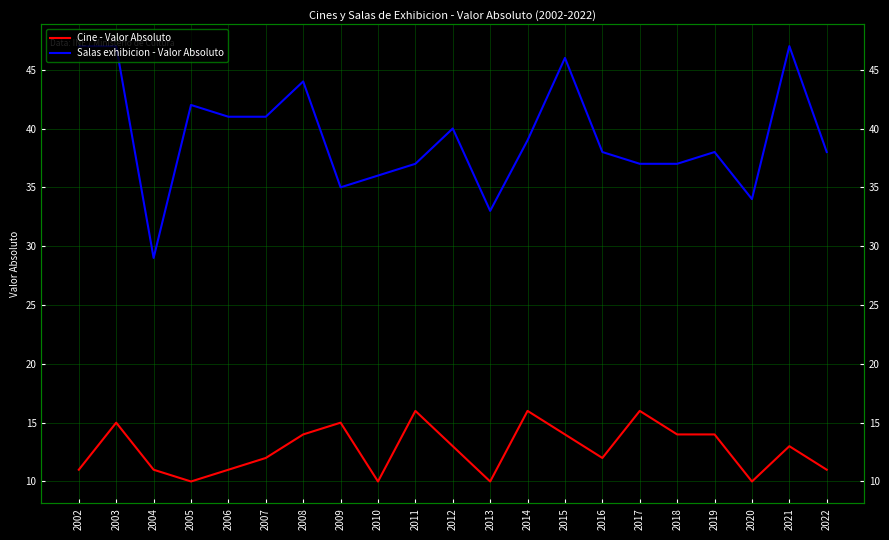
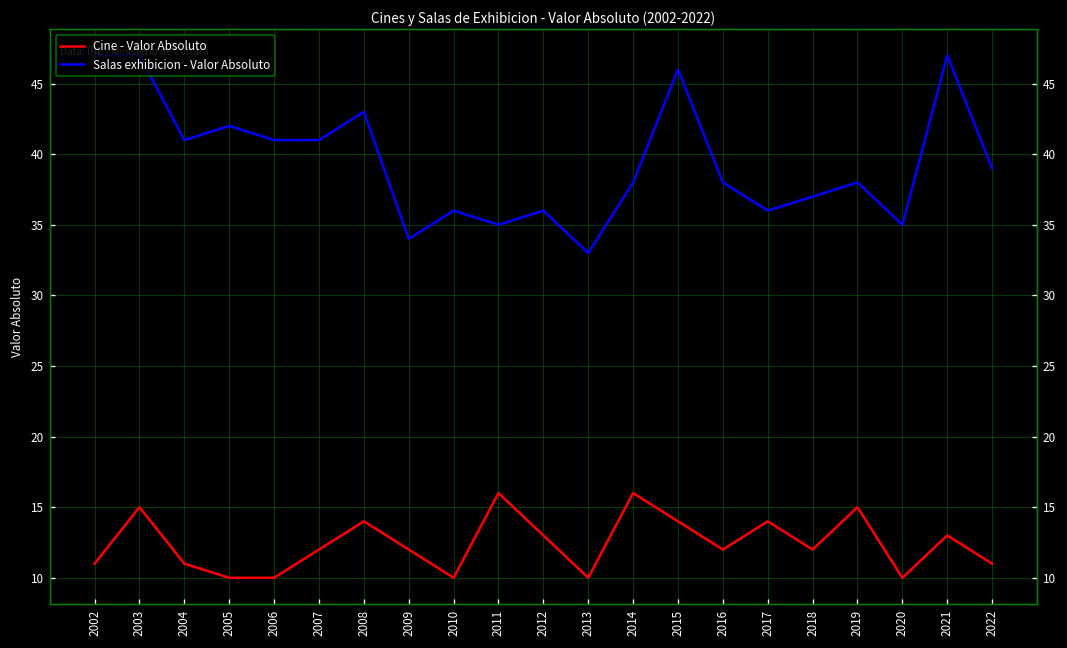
  {
    "Cine - Valor Absoluto": {
      "2002": 11,
      "2003": 15,
      "2004": 11,
      "2005": 10,
-     "2006": 11,
+     "2006": 10,
      "2007": 12,
      "2008": 14,
-     "2009": 15,
+     "2009": 12,
      "2010": 10,
      "2011": 16,
      "2012": 13,
      "2013": 10,
      "2014": 16,
      "2015": 14,
      "2016": 12,
-     "2017": 16,
-     "2018": 14,
-     "2019": 14,
+     "2017": 14,
+     "2018": 12,
+     "2019": 15,
      "2020": 10,
      "2021": 13,
      "2022": 11
    },
    "Salas exhibicion - Valor Absoluto": {
-     "2004": 29,
+     "2004": 41,
      "2005": 42,
      "2006": 41,
      "2007": 41,
-     "2008": 44,
-     "2009": 35,
+     "2008": 43,
+     "2009": 34,
      "2010": 36,
-     "2011": 37,
-     "2012": 40,
+     "2011": 35,
+     "2012": 36,
      "2013": 33,
-     "2014": 39,
+     "2014": 38,
      "2015": 46,
      "2016": 38,
-     "2017": 37,
+     "2017": 36,
      "2018": 37,
      "2019": 38,
-     "2020": 34,
+     "2020": 35,
      "2021": 47,
-     "2022": 38
+     "2022": 39
    }
  }
